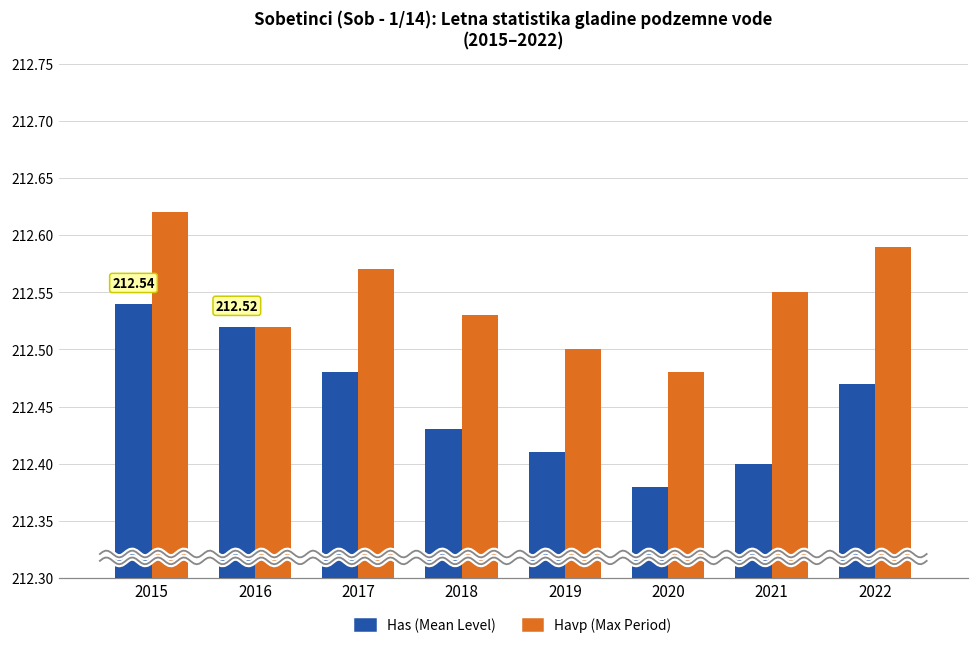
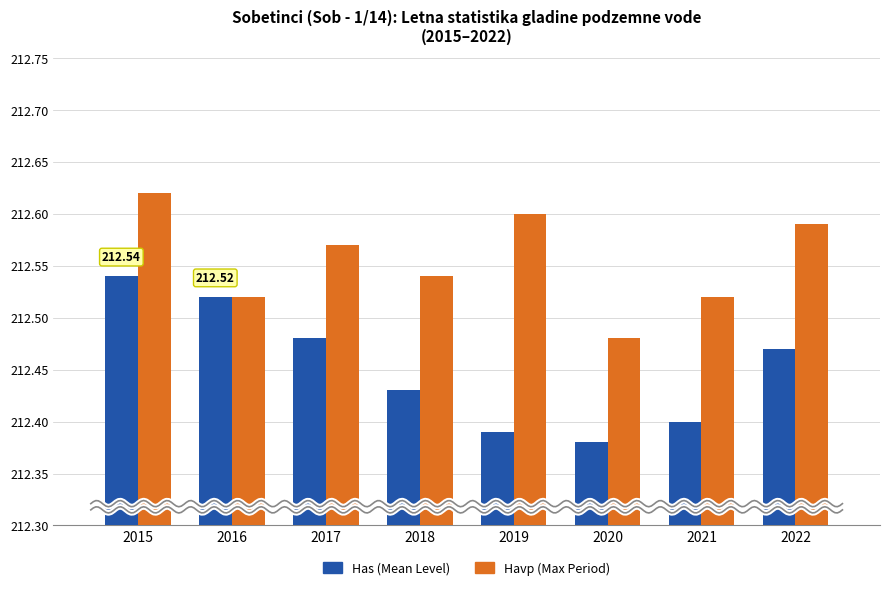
  {
    "Has (Mean Level)": {
      "2017": 212.48,
      "2018": 212.43,
-     "2019": 212.41,
+     "2019": 212.39,
      "2020": 212.38,
      "2021": 212.40,
      "2022": 212.47
    },
    "Havp (Max Period)": {
      "2015": 212.62,
      "2017": 212.57,
-     "2018": 212.53,
-     "2019": 212.5,
+     "2018": 212.54,
+     "2019": 212.6,
      "2020": 212.48,
-     "2021": 212.55,
+     "2021": 212.52,
      "2022": 212.59
    }
  }
